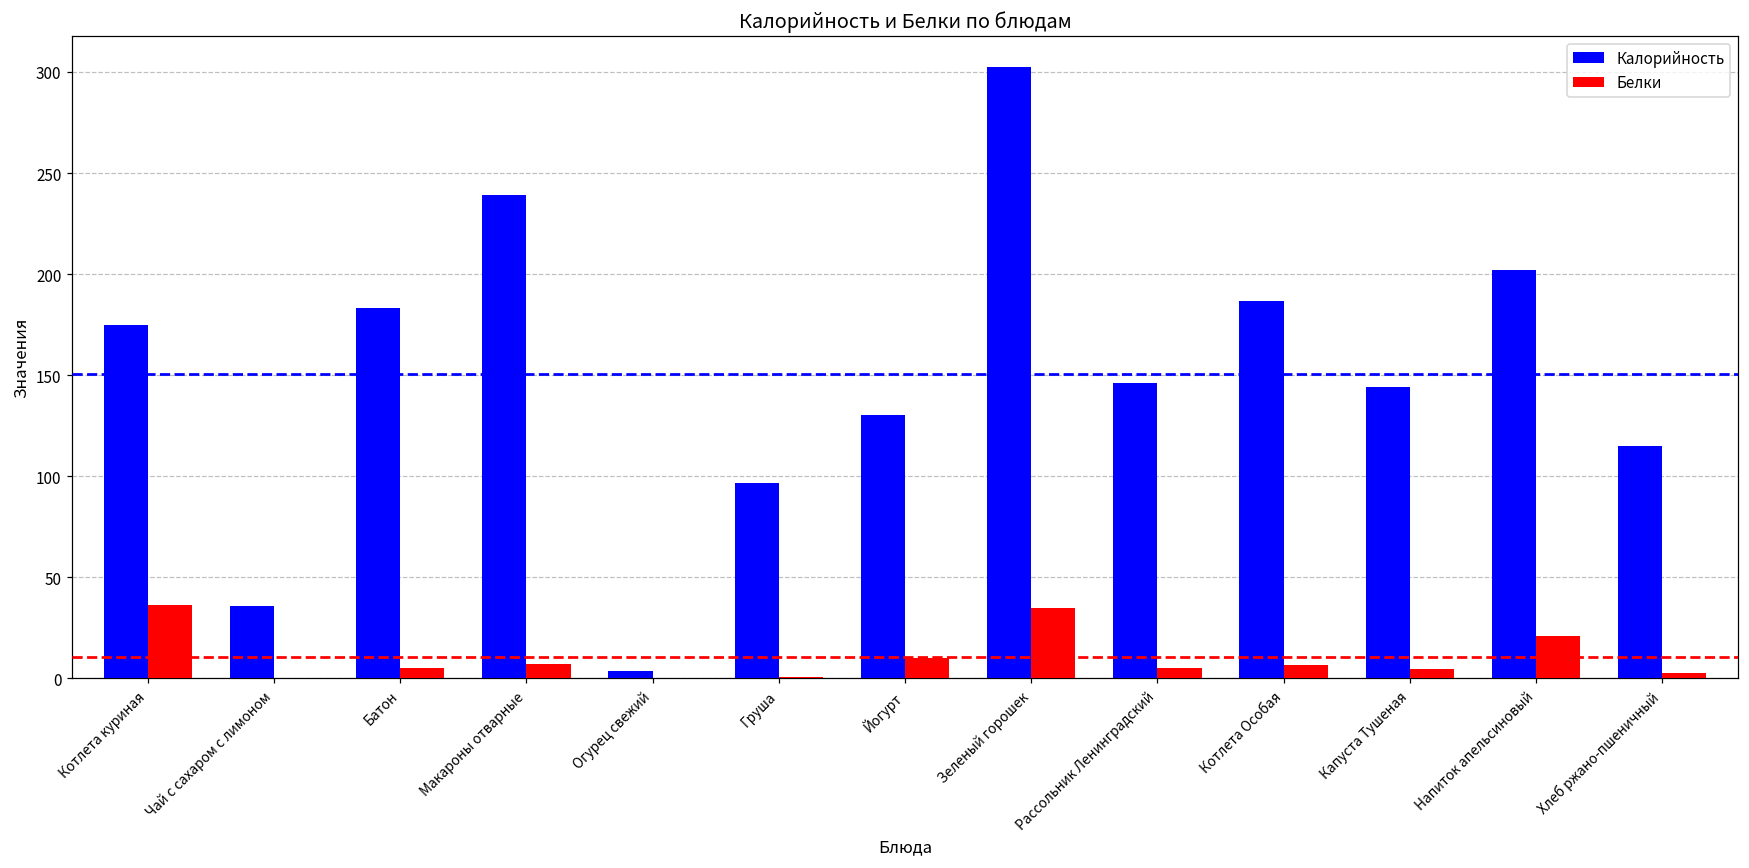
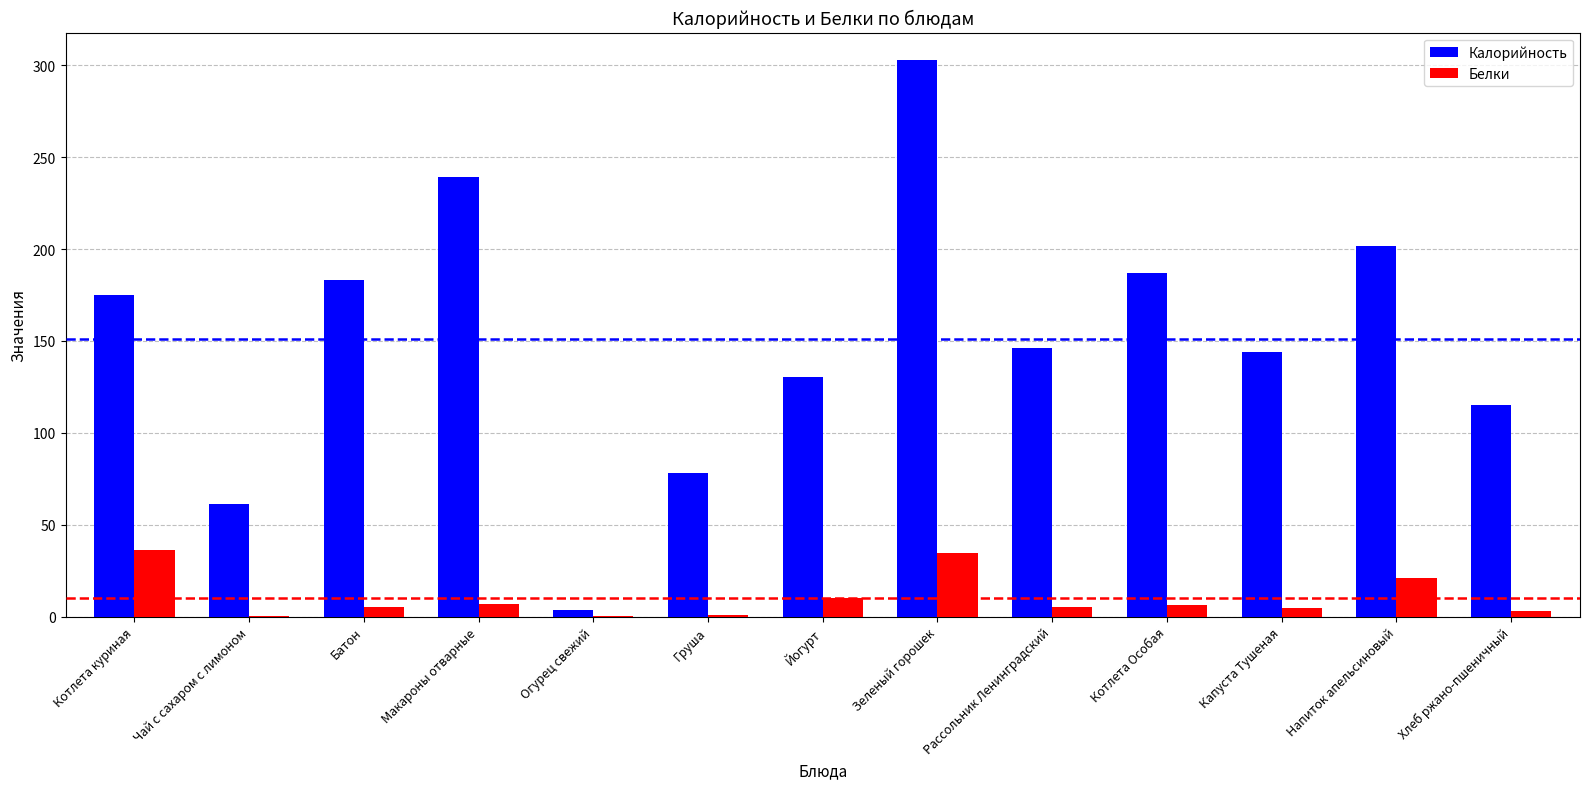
  {
    "Калорийность": {
      "Котлета куриная": 175,
-     "Чай с сахаром с лимоном": 36,
+     "Чай с сахаром с лимоном": 61,
      "Батон": 183,
      "Макароны отварные": 239,
      "Огурец свежий": 4,
-     "Груша": 97,
+     "Груша": 78,
      "Йогурт": 130,
      "Зеленый горошек": 303,
      "Рассольник Ленинградский": 146,
      "Котлета Особая": 187,
      "Капуста Тушеная": 144,
      "Напиток апельсиновый": 202,
      "Хлеб ржано-пшеничный": 115
    },
    "Белки": {
      "Котлета куриная": 36,
      "Батон": 5,
      "Макароны отварные": 7,
      "Йогурт": 10,
      "Зеленый горошек": 35,
      "Рассольник Ленинградский": 5,
      "Котлета Особая": 7,
      "Капуста Тушеная": 4,
      "Напиток апельсиновый": 21,
      "Хлеб ржано-пшеничный": 3
    }
  }
